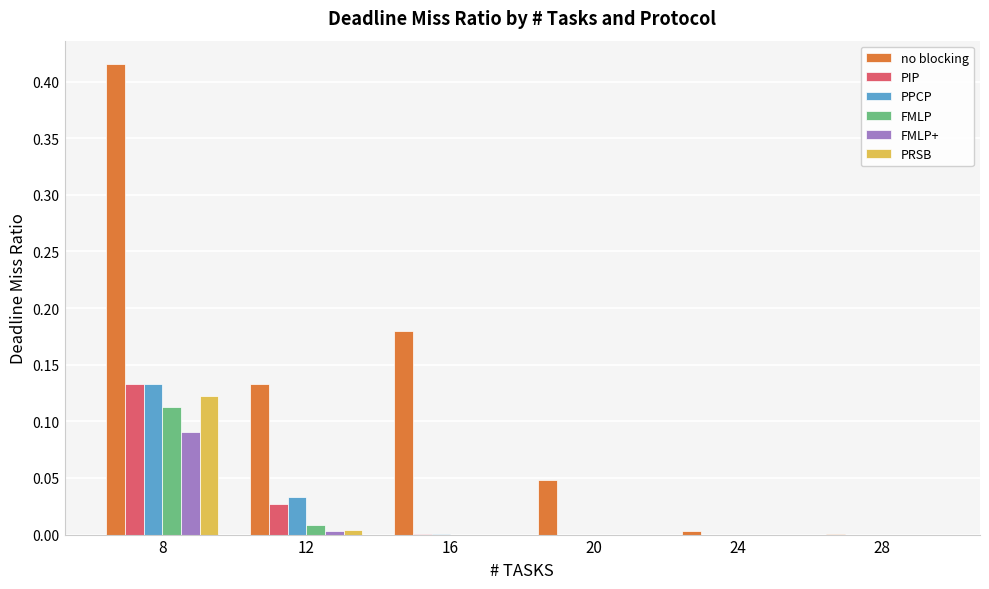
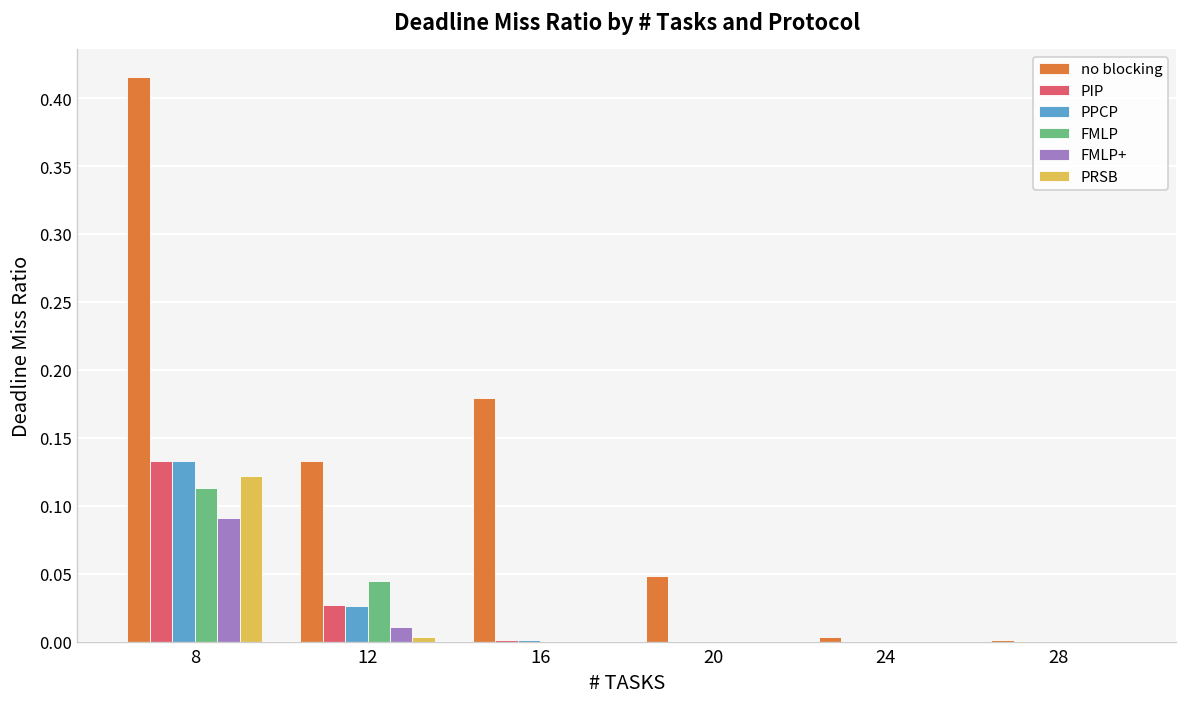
  {
    "no blocking": {
      "8": 0.415,
      "12": 0.133,
      "16": 0.179,
      "20": 0.048,
      "24": 0.004
    },
    "PIP": {
      "8": 0.133,
      "12": 0.027,
      "20": 0.000,
      "24": 0.000,
      "28": 0.000
    },
    "PPCP": {
      "8": 0.133,
-     "12": 0.034,
+     "12": 0.026,
      "20": 0.000,
      "24": 0.000,
      "28": 0.000
    },
    "FMLP": {
      "8": 0.113,
-     "12": 0.008,
+     "12": 0.044,
      "16": 0.000,
      "20": 0.000,
      "24": 0.000,
      "28": 0.000
    },
    "FMLP+": {
      "8": 0.091,
-     "12": 0.003,
+     "12": 0.011,
      "16": 0.000,
      "20": 0.000,
      "24": 0.000,
      "28": 0.000
    },
    "PRSB": {
      "8": 0.122,
      "12": 0.004,
      "16": 0.000,
      "20": 0.000,
      "24": 0.000,
      "28": 0.000
    }
  }
